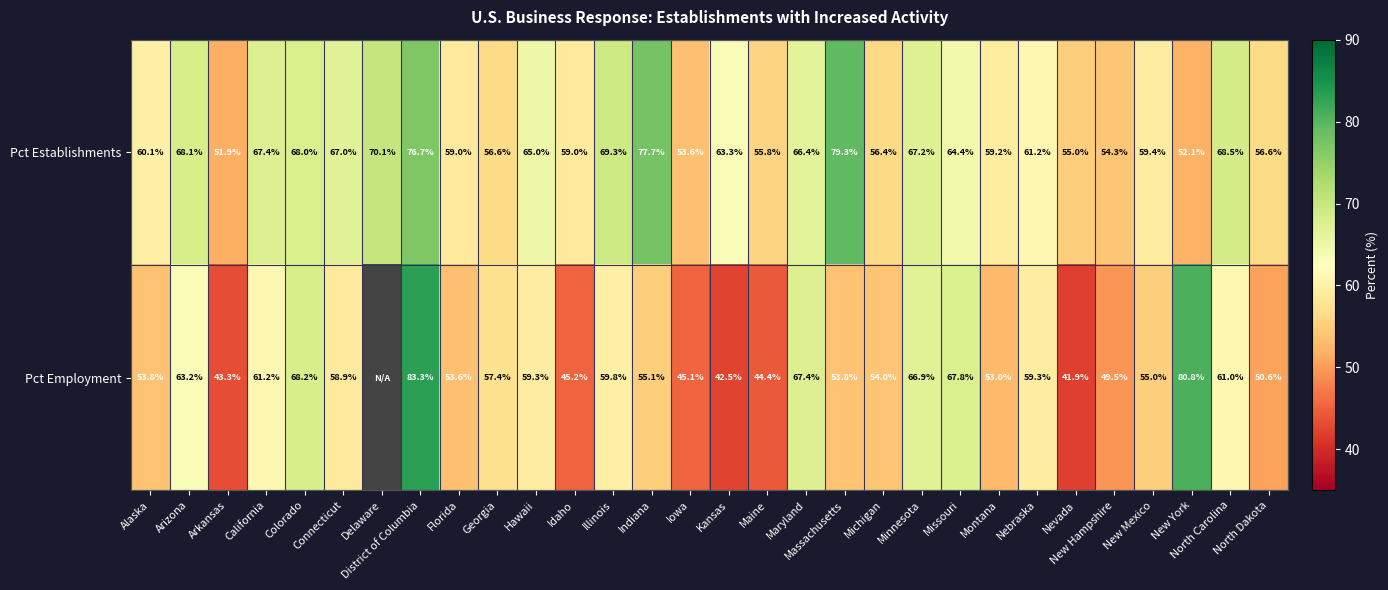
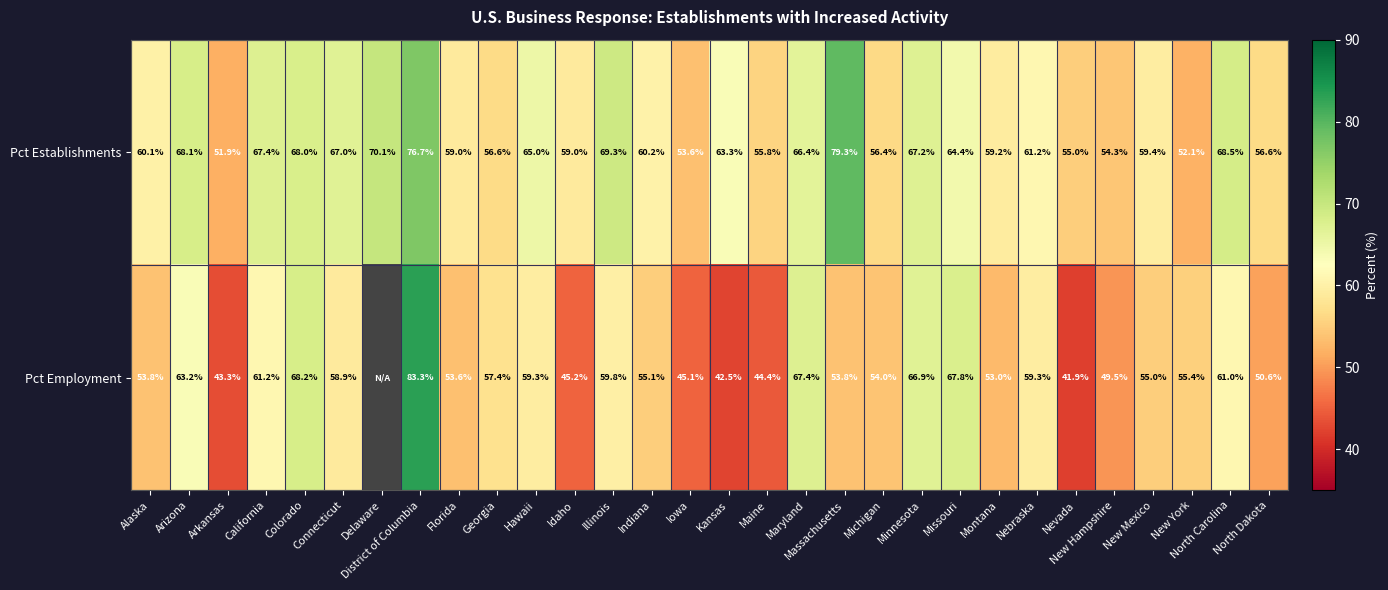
  {
    "Pct Establishments": {
      "Alaska": "60.1%",
      "Arizona": "68.1%",
      "Arkansas": "51.9%",
      "California": "67.4%",
      "Colorado": "68.0%",
      "Connecticut": "67.0%",
      "Delaware": "70.1%",
      "District of Columbia": "76.7%",
      "Florida": "59.0%",
      "Georgia": "56.6%",
      "Hawaii": "65.0%",
      "Idaho": "59.0%",
      "Illinois": "69.3%",
-     "Indiana": "77.7%",
+     "Indiana": "60.2%",
      "Iowa": "53.6%",
      "Kansas": "63.3%",
      "Maine": "55.8%",
      "Maryland": "66.4%",
      "Massachusetts": "79.3%",
      "Michigan": "56.4%",
      "Minnesota": "67.2%",
      "Missouri": "64.4%",
      "Montana": "59.2%",
      "Nebraska": "61.2%",
      "Nevada": "55.0%",
      "New Hampshire": "54.3%",
      "New Mexico": "59.4%",
      "New York": "52.1%",
      "North Carolina": "68.5%",
      "North Dakota": "56.6%"
    },
    "Pct Employment": {
      "Alaska": "53.8%",
      "Arizona": "63.2%",
      "Arkansas": "43.3%",
      "California": "61.2%",
      "Colorado": "68.2%",
      "Connecticut": "58.9%",
      "District of Columbia": "83.3%",
      "Florida": "53.6%",
      "Georgia": "57.4%",
      "Hawaii": "59.3%",
      "Idaho": "45.2%",
      "Illinois": "59.8%",
      "Indiana": "55.1%",
      "Iowa": "45.1%",
      "Kansas": "42.5%",
      "Maine": "44.4%",
      "Maryland": "67.4%",
      "Massachusetts": "53.8%",
      "Michigan": "54.0%",
      "Minnesota": "66.9%",
      "Missouri": "67.8%",
      "Montana": "53.0%",
      "Nebraska": "59.3%",
      "Nevada": "41.9%",
      "New Hampshire": "49.5%",
      "New Mexico": "55.0%",
-     "New York": "80.8%",
+     "New York": "55.4%",
      "North Carolina": "61.0%",
      "North Dakota": "50.6%"
    }
  }
